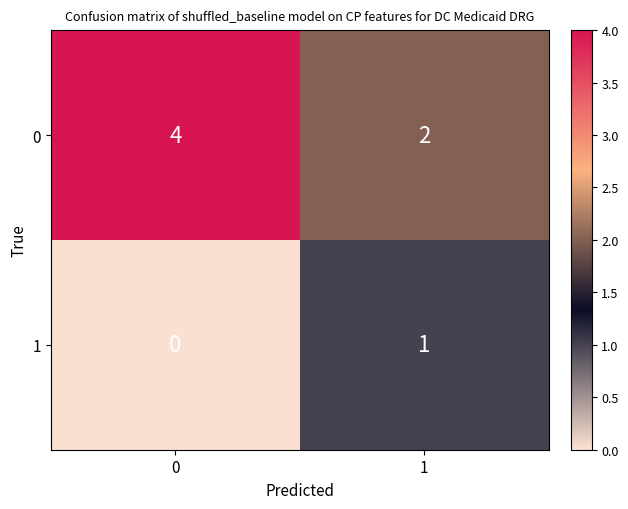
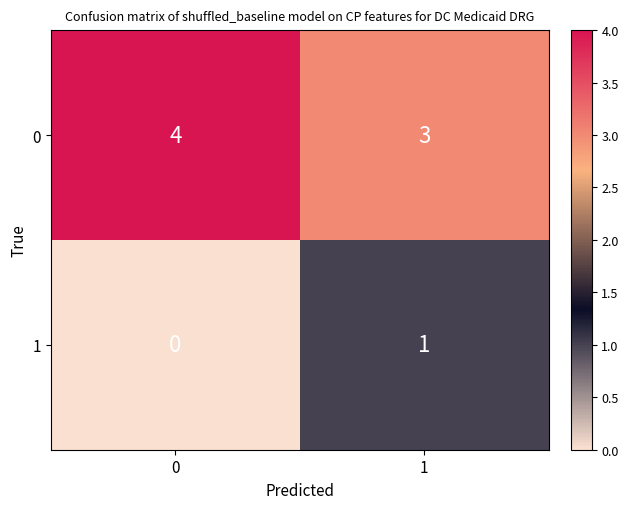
  {
    "0": {
      "0": 4,
-     "1": 2
+     "1": 3
    },
    "1": {
      "1": 1
    }
  }
